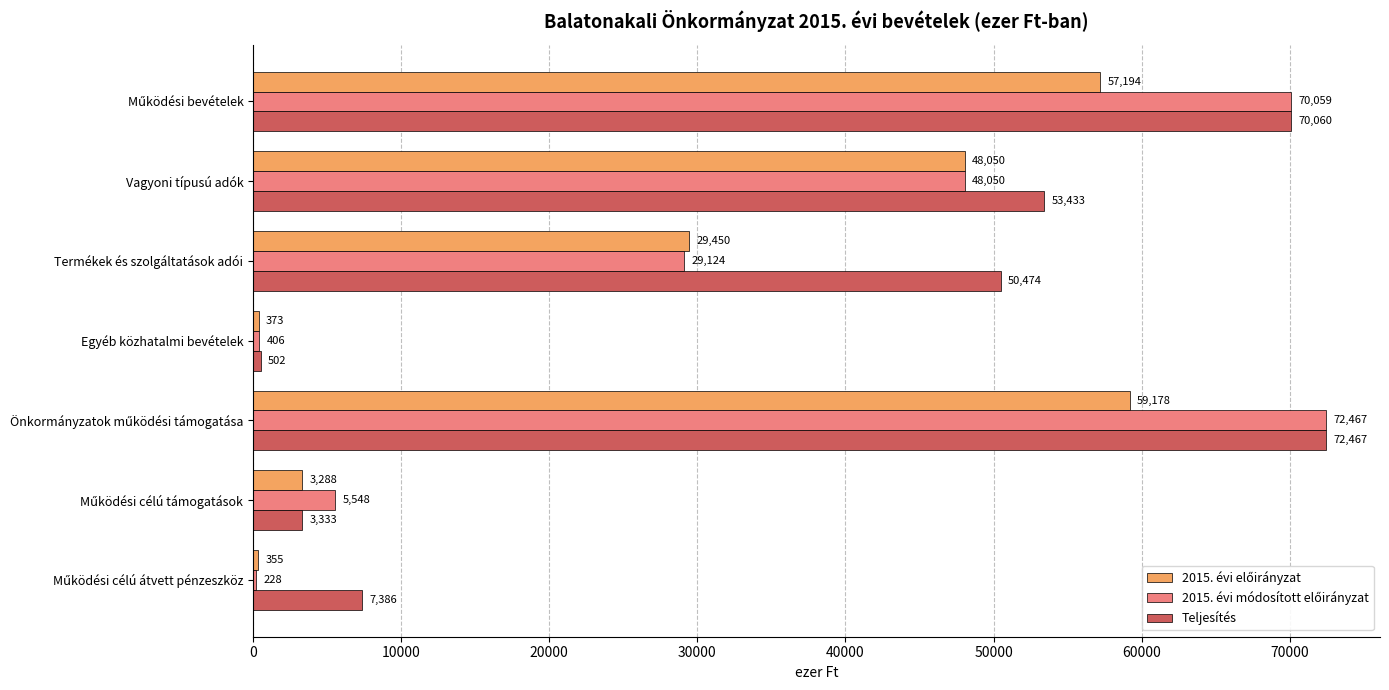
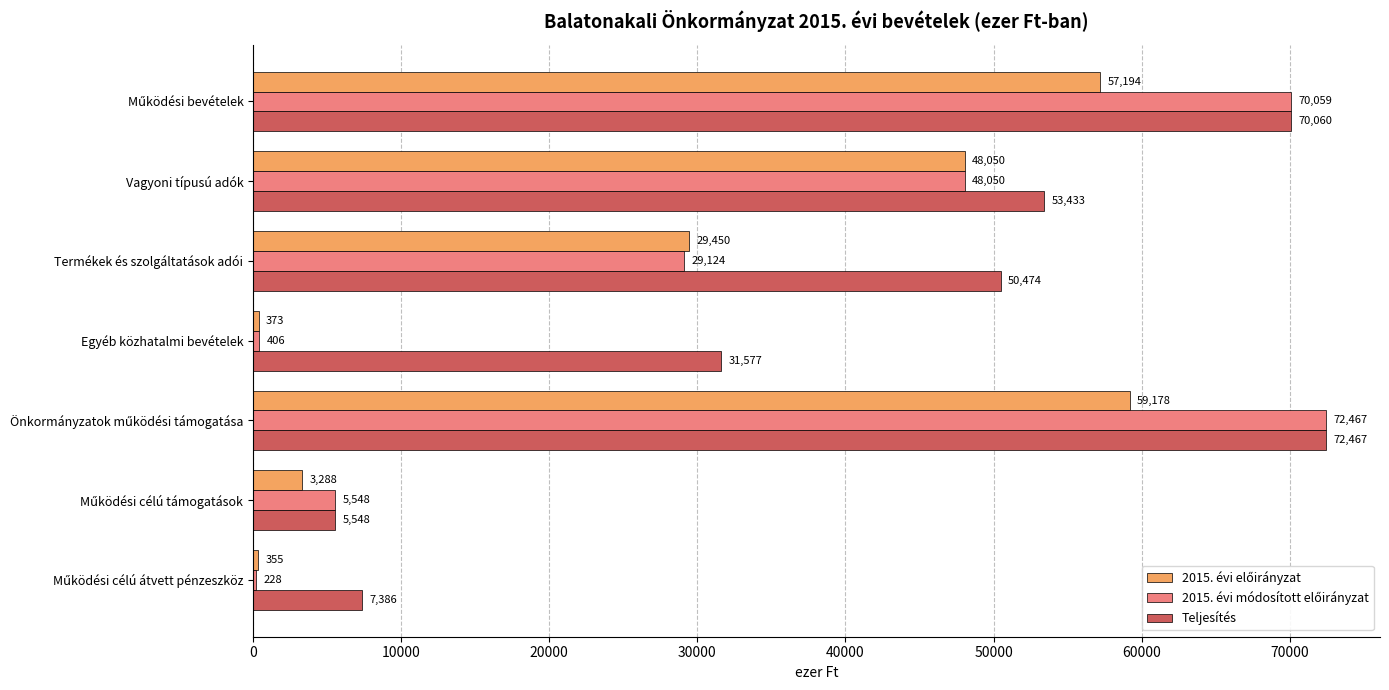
  {
    "Teljesítés": {
      "Működési bevételek": "70,060",
      "Vagyoni típusú adók": "53,433",
      "Termékek és szolgáltatások adói": "50,474",
-     "Egyéb közhatalmi bevételek": "502",
+     "Egyéb közhatalmi bevételek": "31,577",
      "Önkormányzatok működési támogatása": "72,467",
-     "Működési célú támogatások": "3,333",
+     "Működési célú támogatások": "5,548",
      "Működési célú átvett pénzeszköz": "7,386"
    }
  }
